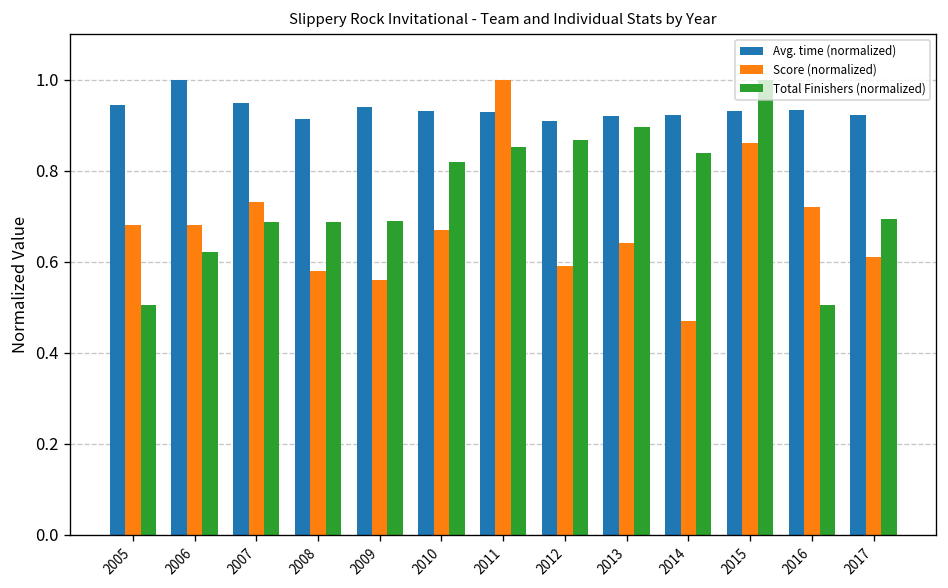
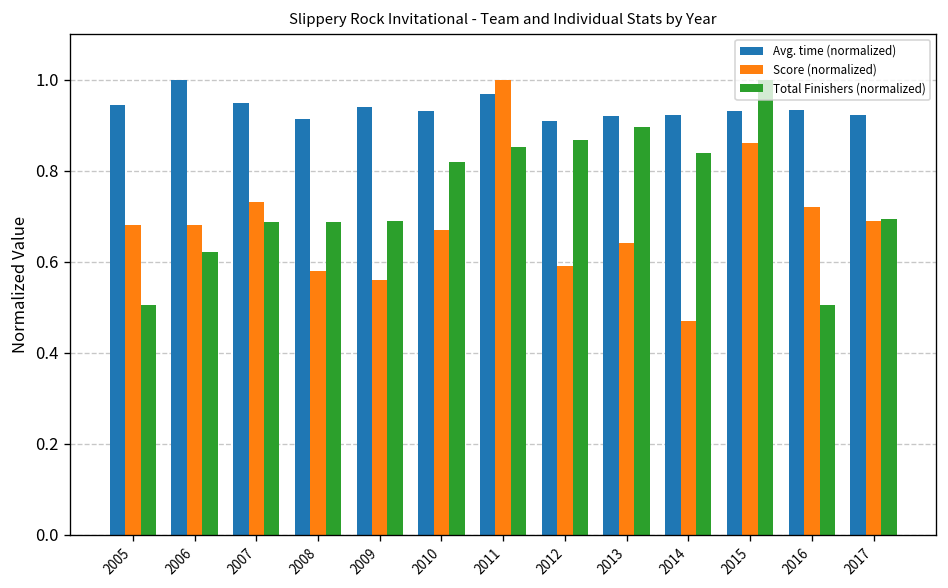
  {
    "Avg. time (normalized)": {
      "2005": 0.94,
      "2006": 1.00,
      "2007": 0.95,
      "2008": 0.91,
      "2009": 0.94,
      "2010": 0.93,
-     "2011": 0.93,
+     "2011": 0.97,
      "2012": 0.91,
      "2013": 0.92,
      "2014": 0.92,
      "2015": 0.93,
      "2016": 0.93,
      "2017": 0.92
    },
    "Score (normalized)": {
      "2005": 0.68,
      "2006": 0.68,
      "2007": 0.73,
      "2008": 0.58,
      "2009": 0.56,
      "2010": 0.67,
      "2011": 1.00,
      "2012": 0.59,
      "2013": 0.64,
      "2014": 0.47,
      "2015": 0.86,
      "2016": 0.72,
-     "2017": 0.61
+     "2017": 0.69
    },
    "Total Finishers (normalized)": {
      "2005": 0.51,
      "2006": 0.62,
      "2007": 0.69,
      "2008": 0.69,
      "2009": 0.69,
      "2010": 0.82,
      "2011": 0.85,
      "2012": 0.87,
      "2013": 0.90,
      "2014": 0.84,
      "2016": 0.51,
      "2017": 0.69
    }
  }
